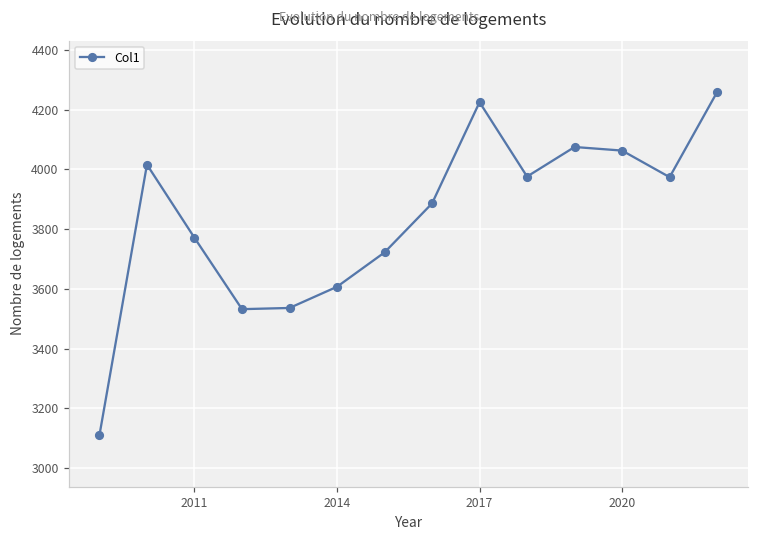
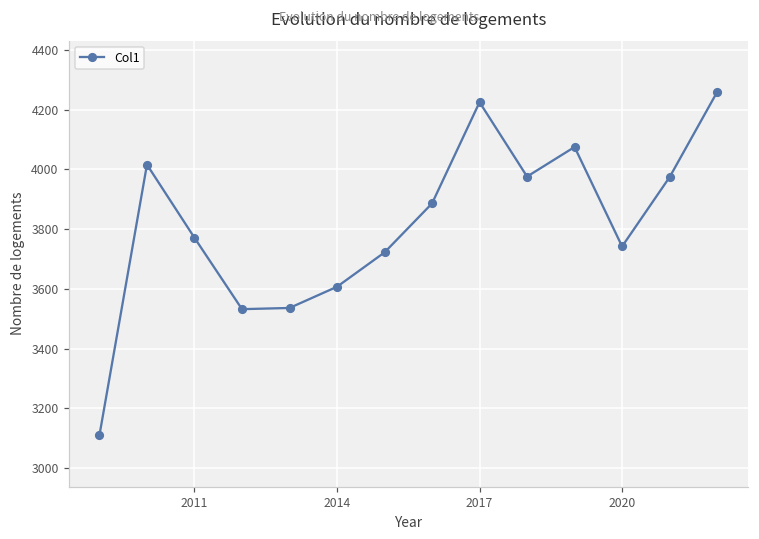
  {
    "2011": 3770,
    "2014": 3610,
    "2017": 4230,
-   "2020": 4060
+   "2020": 3740
  }
